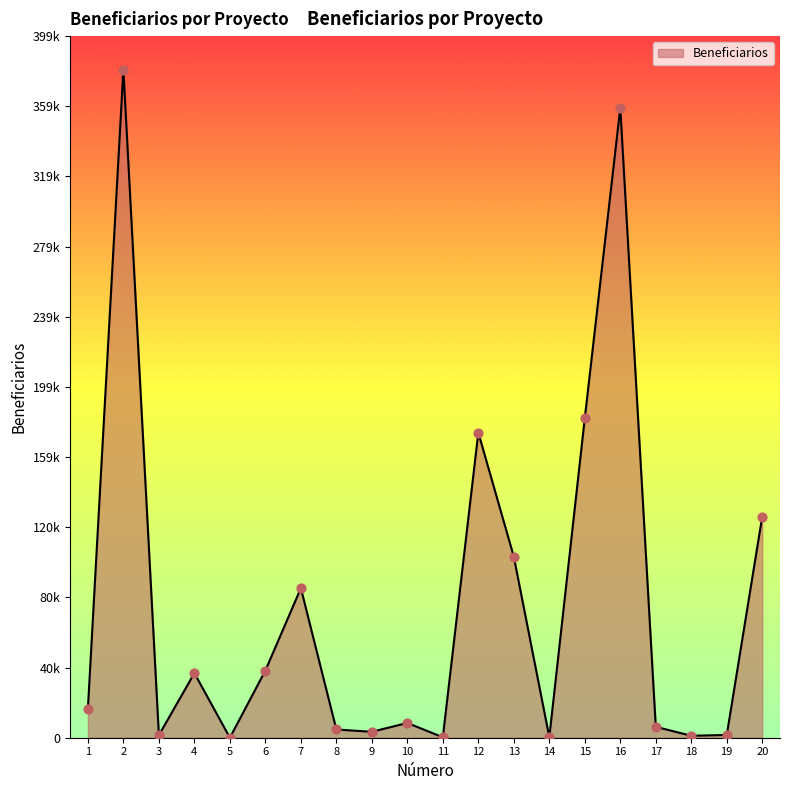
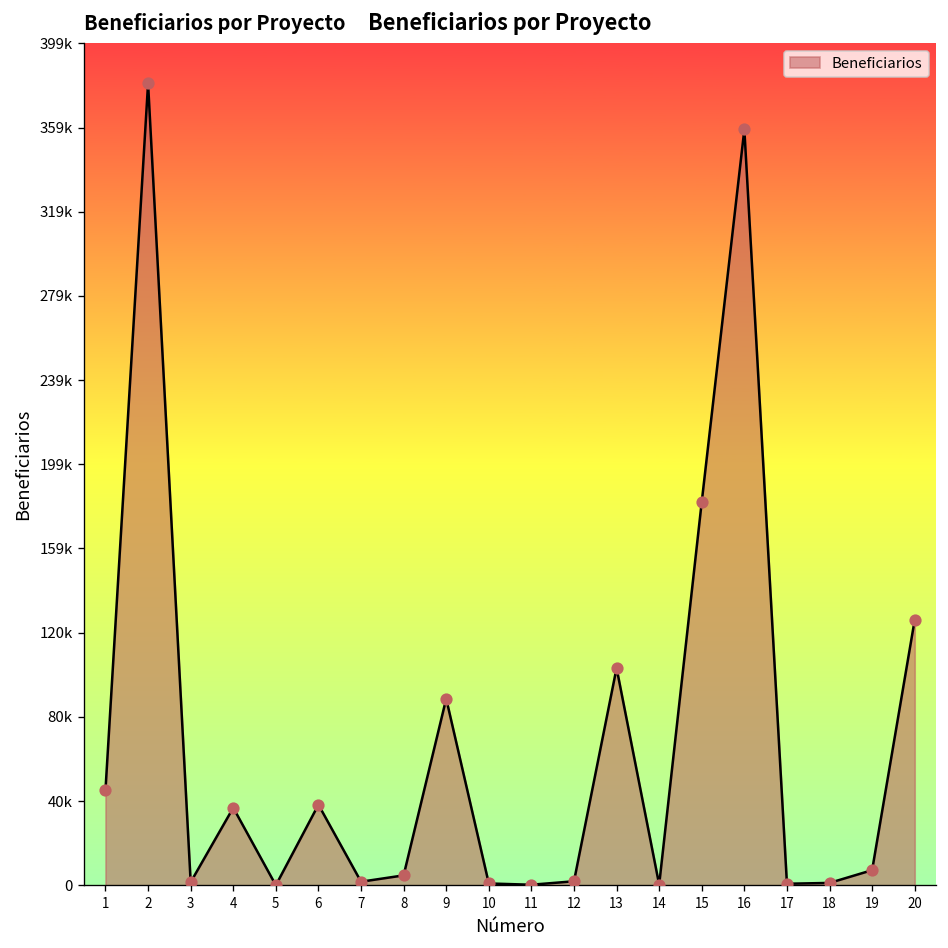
  {
-   "1": 17000,
+   "1": 45000,
    "2": 380000,
    "3": 1000,
    "4": 37000,
    "5": 0,
    "6": 38000,
-   "7": 85000,
+   "7": 2000,
    "8": 5000,
-   "9": 3000,
-   "10": 8000,
+   "9": 88000,
+   "10": 1000,
    "11": 0,
-   "12": 173000,
+   "12": 2000,
    "13": 103000,
    "14": 0,
    "15": 182000,
    "16": 358000,
-   "17": 6000,
+   "17": 1000,
    "18": 1000,
-   "19": 2000,
+   "19": 7000,
    "20": 126000
  }
